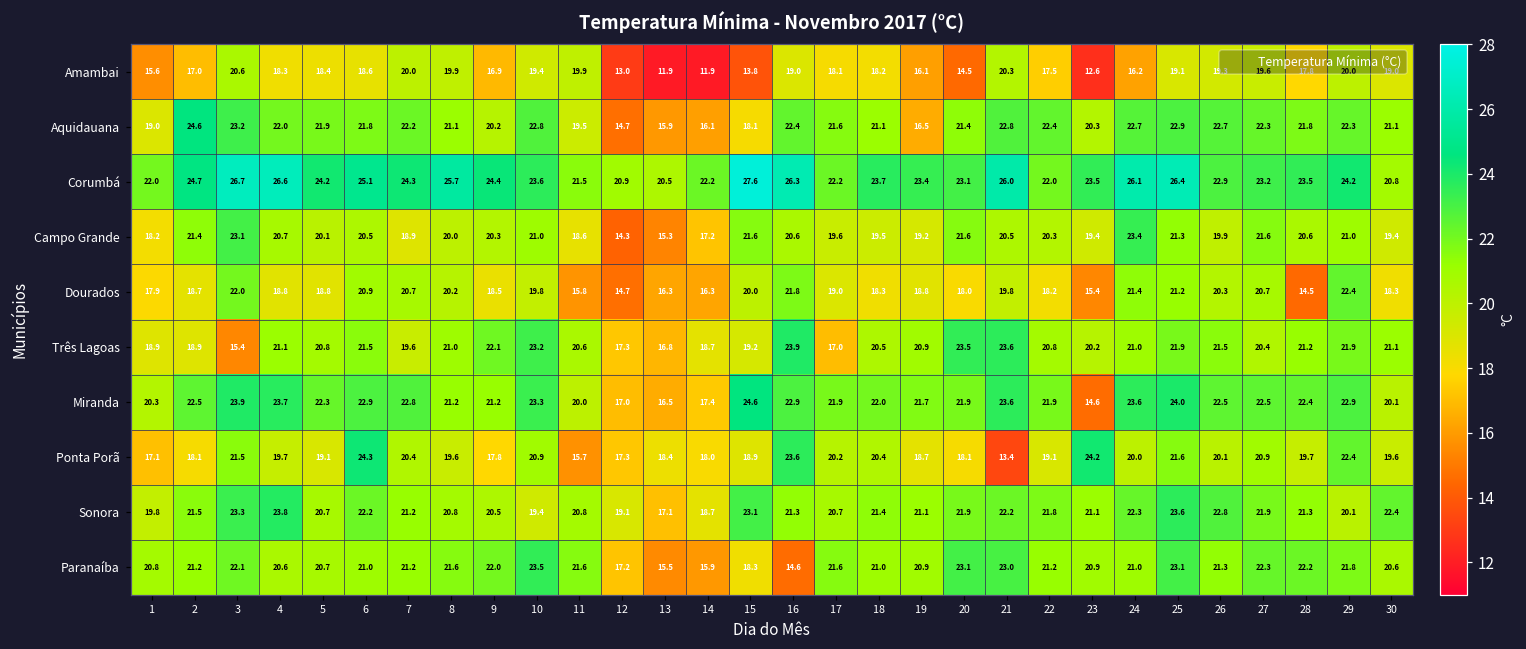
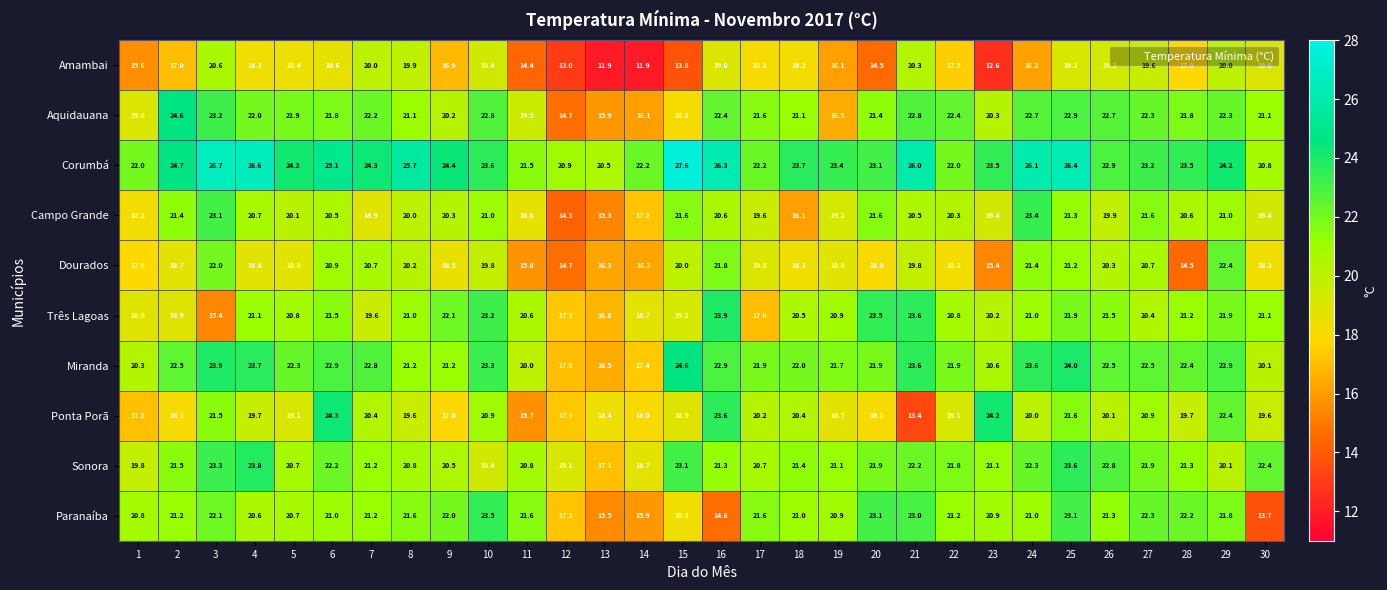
  {
    "Amambai": {
      "1": 15.6,
      "2": 17.0,
      "3": 20.6,
      "4": 18.3,
      "5": 18.4,
      "6": 18.6,
      "7": 20.0,
      "8": 19.9,
      "9": 16.9,
      "10": 19.4,
-     "11": 19.9,
+     "11": 14.4,
      "12": 13.0,
      "13": 11.9,
      "14": 11.9,
      "15": 13.8,
      "16": 19.0,
      "17": 18.1,
      "18": 18.2,
      "19": 16.1,
      "20": 14.5,
      "21": 20.3,
      "22": 17.5,
      "23": 12.6,
      "24": 16.2,
      "25": 19.1
    },
    "Campo Grande": {
      "1": 18.2,
      "2": 21.4,
      "3": 23.1,
      "4": 20.7,
      "5": 20.1,
      "6": 20.5,
      "7": 18.9,
      "8": 20.0,
      "9": 20.3,
      "10": 21.0,
      "11": 18.6,
      "12": 14.3,
      "13": 15.3,
      "14": 17.2,
      "15": 21.6,
      "16": 20.6,
      "17": 19.6,
-     "18": 19.5,
+     "18": 16.1,
      "19": 19.2,
      "20": 21.6,
      "21": 20.5,
      "22": 20.3,
      "23": 19.4,
      "24": 23.4,
      "25": 21.3,
      "26": 19.9,
      "27": 21.6,
      "28": 20.6,
      "29": 21.0,
      "30": 19.4
    },
    "Miranda": {
      "1": 20.3,
      "2": 22.5,
      "3": 23.9,
      "4": 23.7,
      "5": 22.3,
      "6": 22.9,
      "7": 22.8,
      "8": 21.2,
      "9": 21.2,
      "10": 23.3,
      "11": 20.0,
      "12": 17.0,
      "13": 16.5,
      "14": 17.4,
      "15": 24.6,
      "16": 22.9,
      "17": 21.9,
      "18": 22.0,
      "19": 21.7,
      "20": 21.9,
      "21": 23.6,
      "22": 21.9,
-     "23": 14.6,
+     "23": 20.6,
      "24": 23.6,
      "25": 24.0,
      "26": 22.5,
      "27": 22.5,
      "28": 22.4,
      "29": 22.9,
      "30": 20.1
    },
    "Paranaíba": {
      "1": 20.8,
      "2": 21.2,
      "3": 22.1,
      "4": 20.6,
      "5": 20.7,
      "6": 21.0,
      "7": 21.2,
      "8": 21.6,
      "9": 22.0,
      "10": 23.5,
      "11": 21.6,
      "12": 17.2,
      "13": 15.5,
      "14": 15.9,
      "15": 18.3,
      "16": 14.6,
      "17": 21.6,
      "18": 21.0,
      "19": 20.9,
      "20": 23.1,
      "21": 23.0,
      "22": 21.2,
      "23": 20.9,
      "24": 21.0,
      "25": 23.1,
      "26": 21.3,
      "27": 22.3,
      "28": 22.2,
      "29": 21.8,
-     "30": 20.6
+     "30": 13.7
    }
  }
